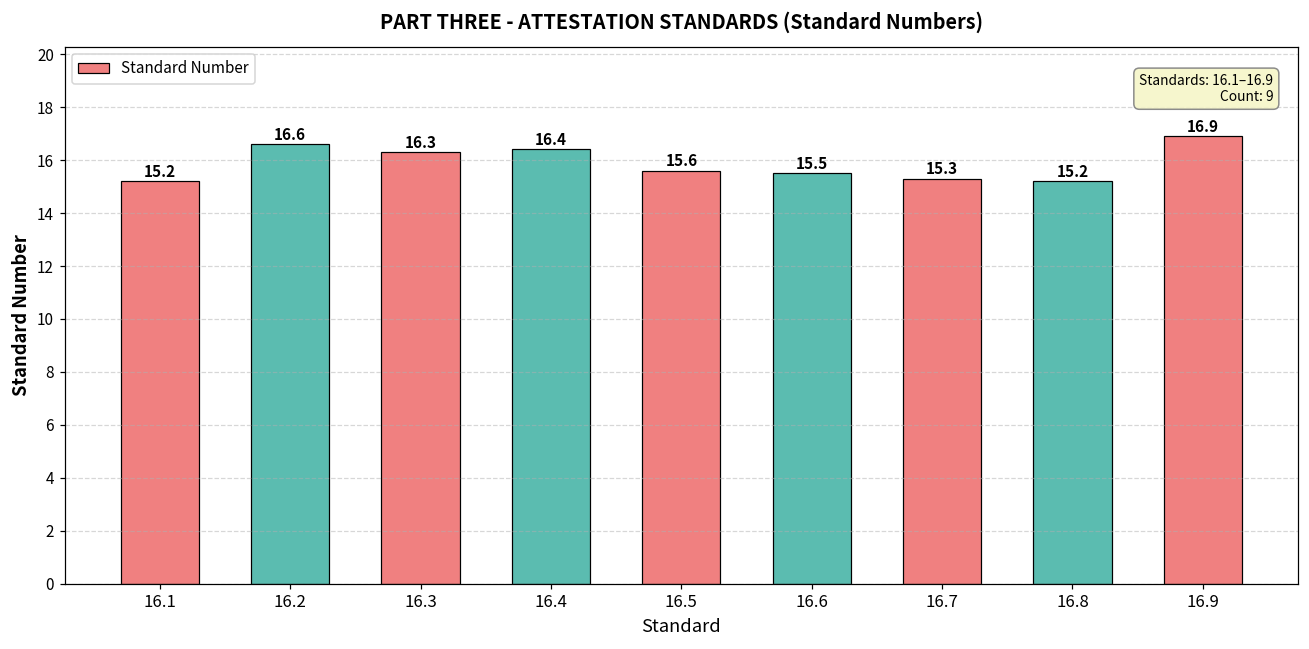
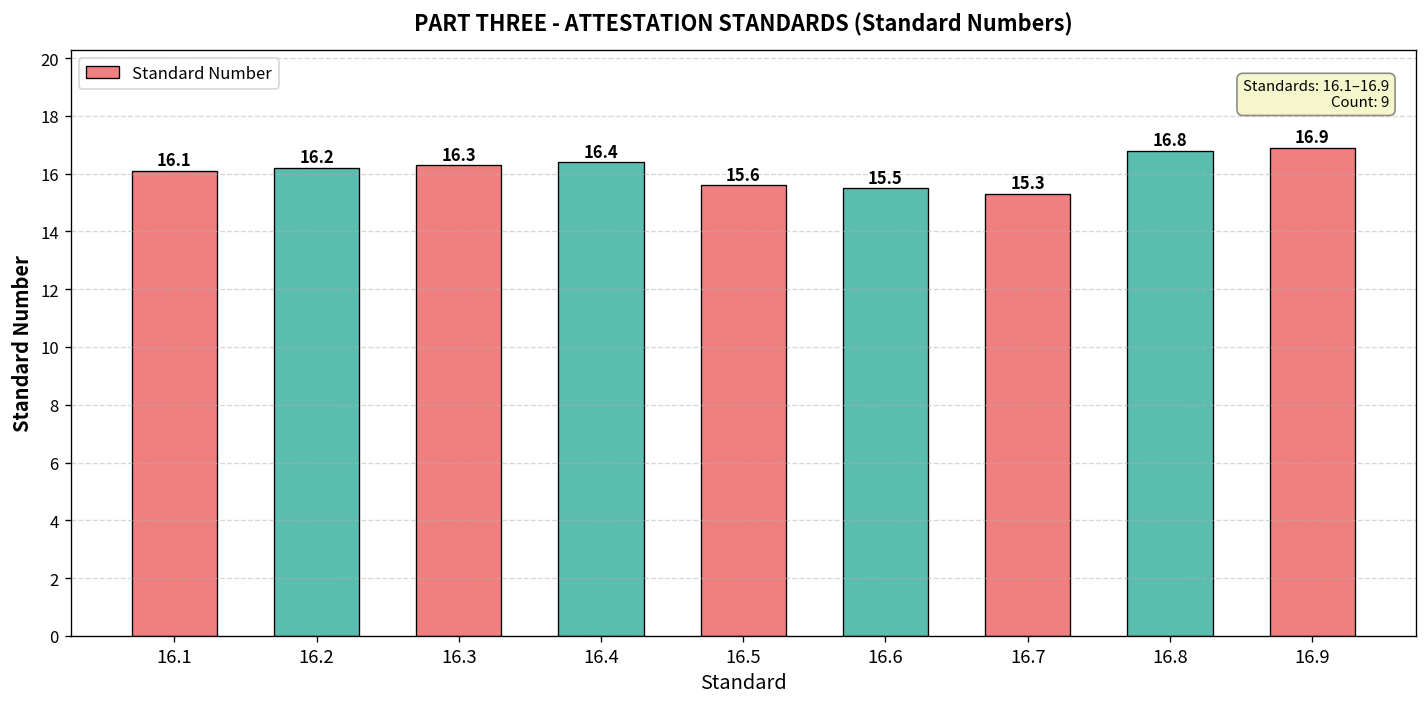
  {
-   "16.1": 15.2,
-   "16.2": 16.6,
+   "16.1": 16.1,
+   "16.2": 16.2,
    "16.3": 16.3,
    "16.4": 16.4,
    "16.5": 15.6,
    "16.6": 15.5,
    "16.7": 15.3,
-   "16.8": 15.2,
+   "16.8": 16.8,
    "16.9": 16.9
  }
